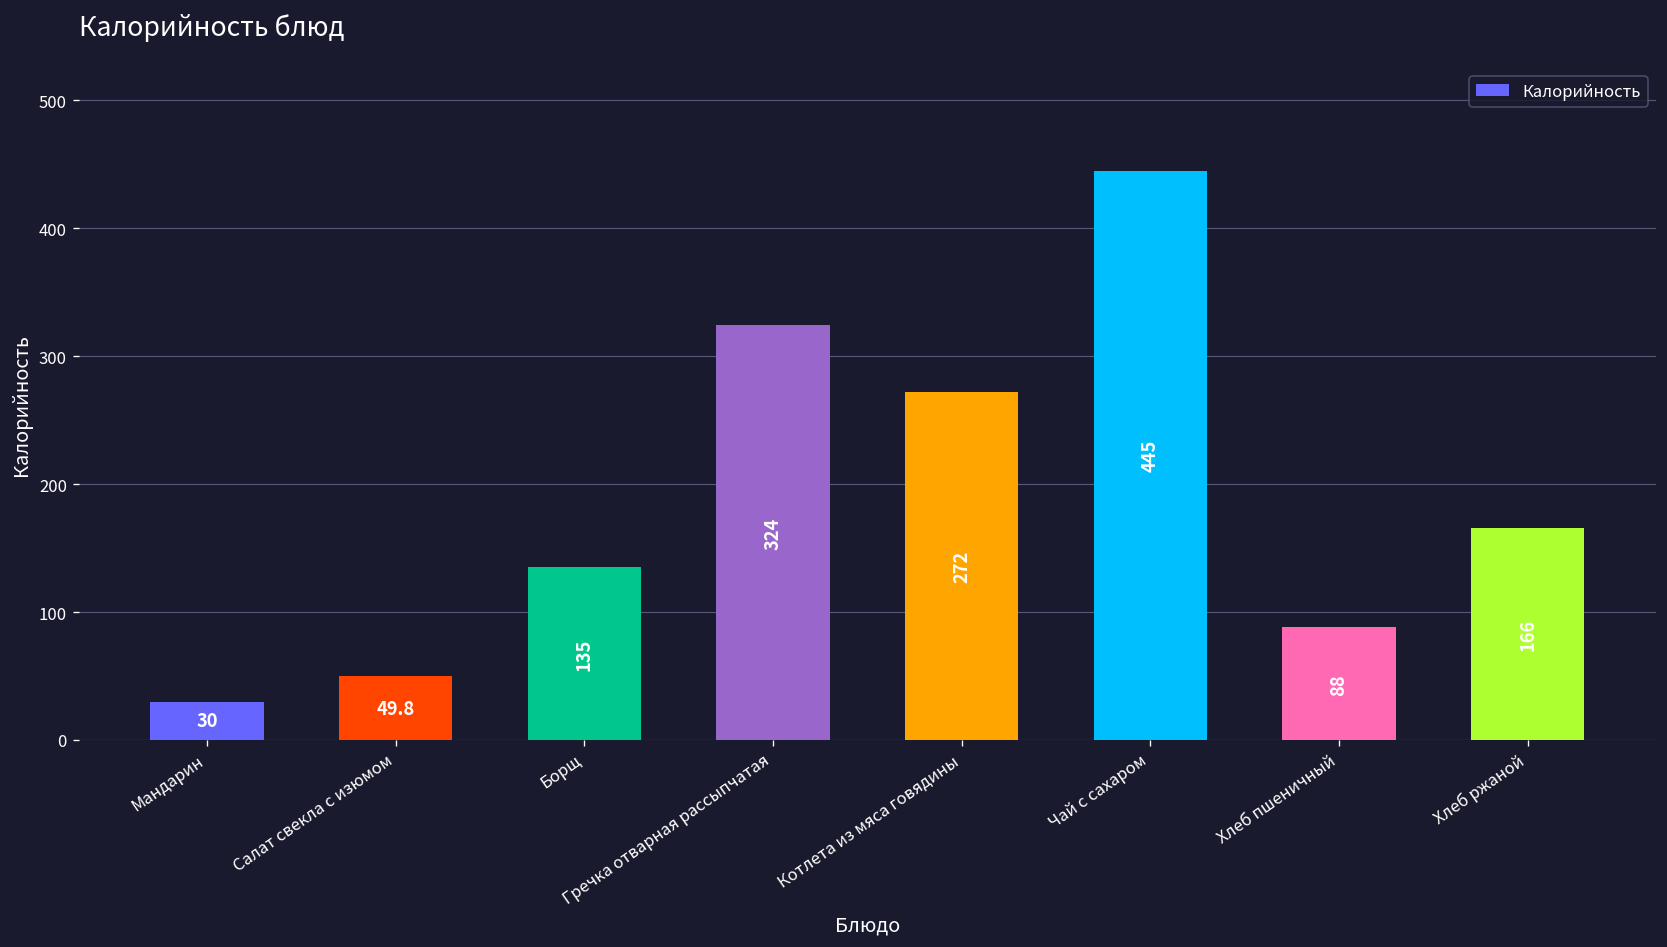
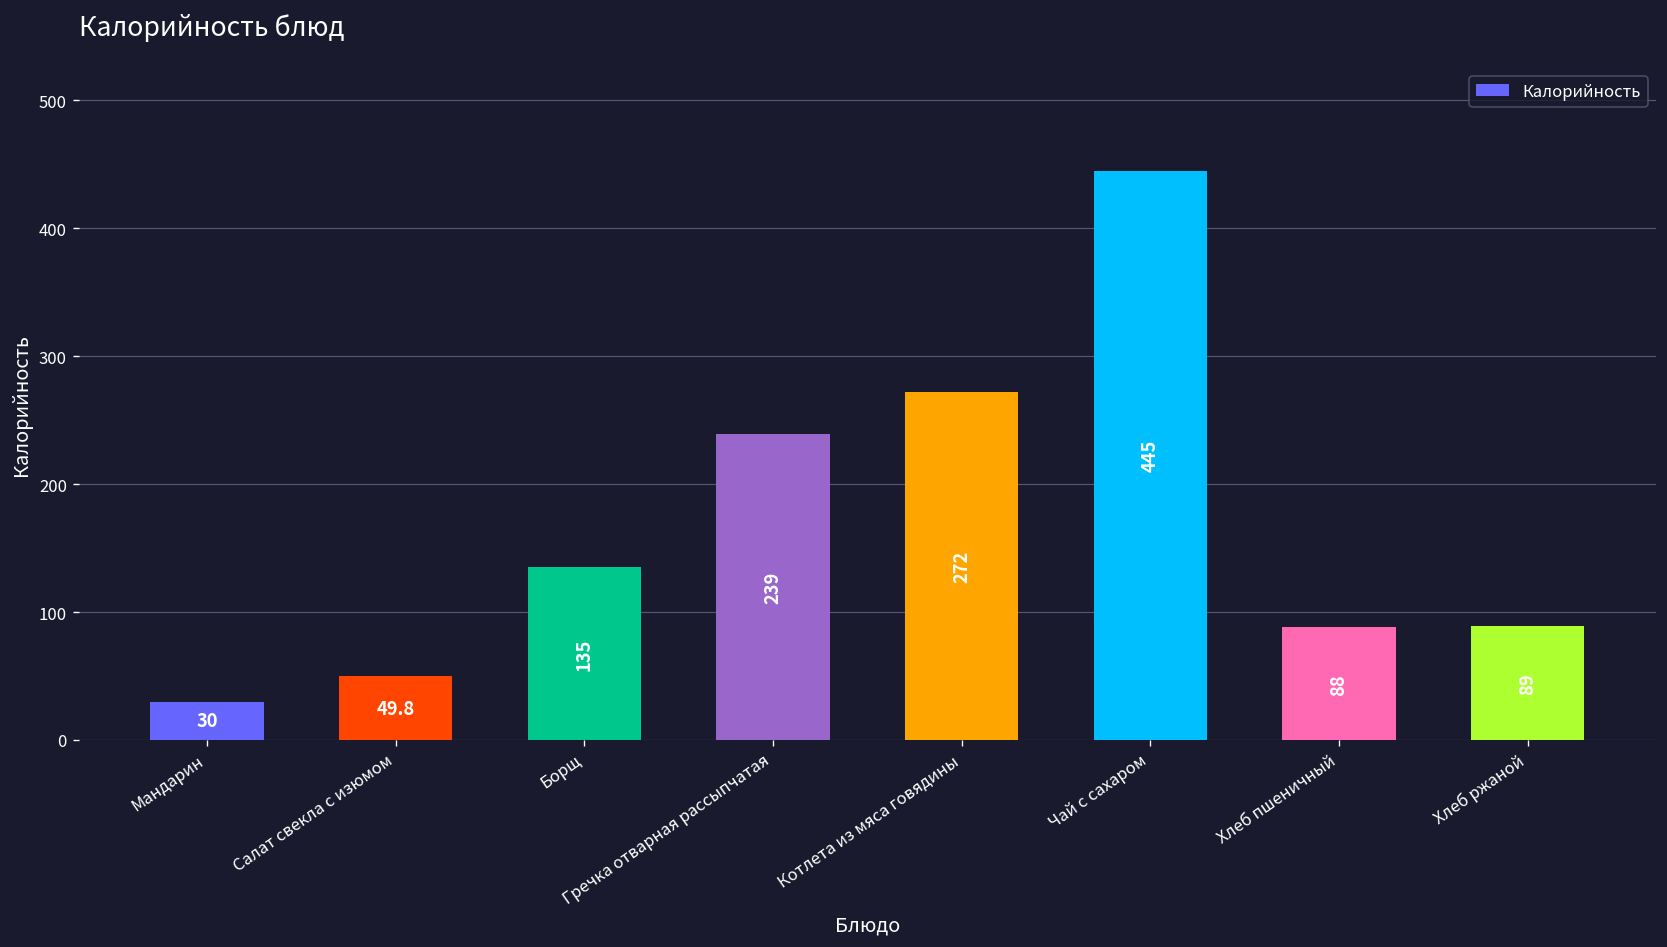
  {
    "Мандарин": 30,
    "Салат свекла с изюмом": 49.8,
    "Борщ": 135,
-   "Гречка отварная рассыпчатая": 324,
+   "Гречка отварная рассыпчатая": 239,
    "Котлета из мяса говядины": 272,
    "Чай с сахаром": 445,
    "Хлеб пшеничный": 88,
-   "Хлеб ржаной": 166
+   "Хлеб ржаной": 89
  }
